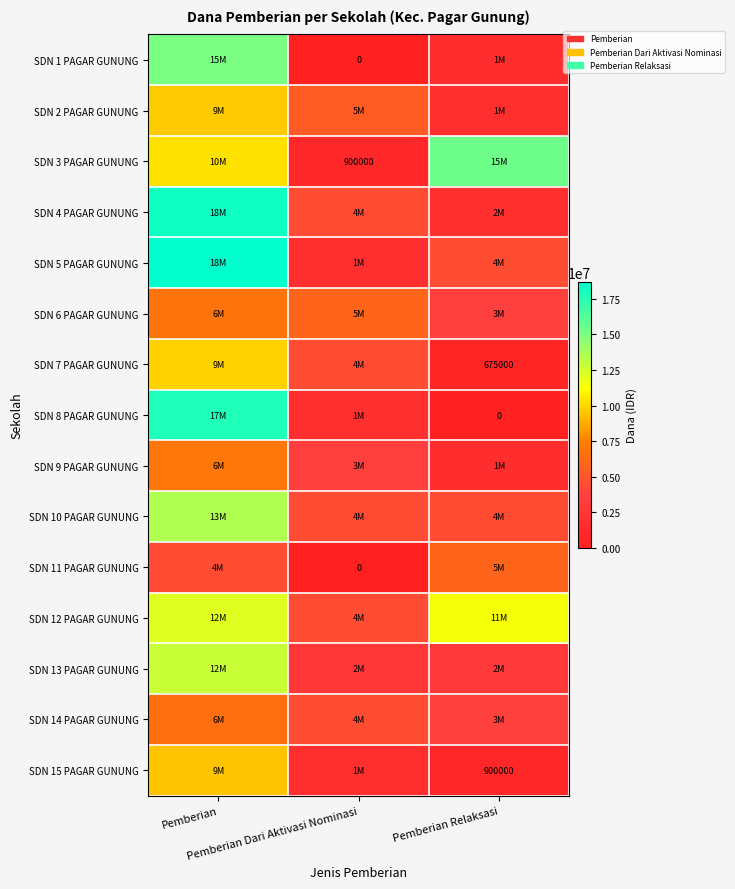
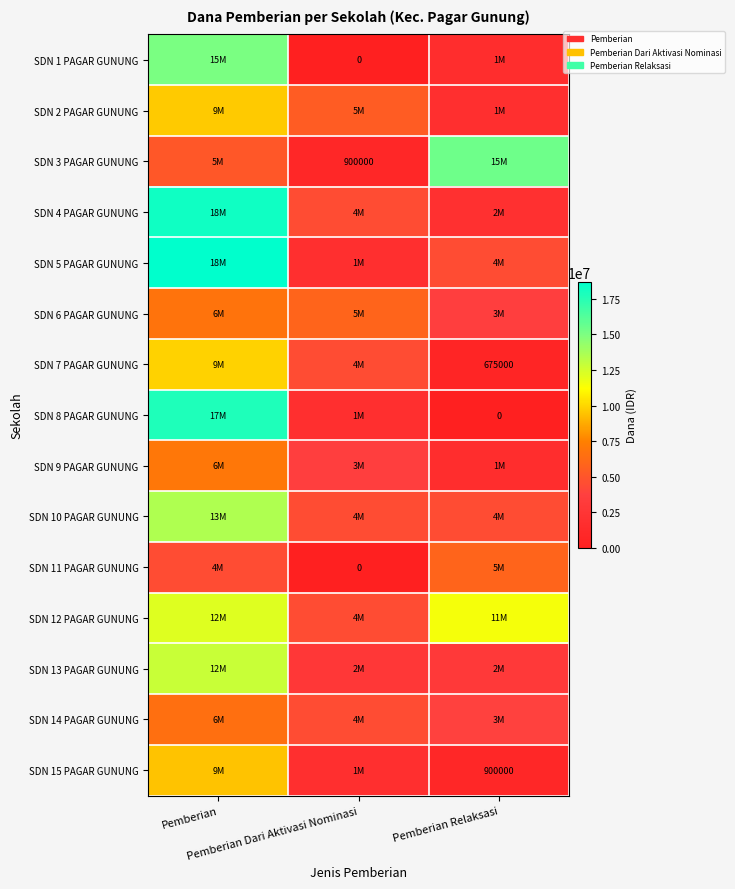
  {
    "SDN 1 PAGAR GUNUNG": {
      "Pemberian": "15M",
      "Pemberian Dari Aktivasi Nominasi": "0",
      "Pemberian Relaksasi": "1M"
    },
    "SDN 2 PAGAR GUNUNG": {
      "Pemberian": "9M",
      "Pemberian Dari Aktivasi Nominasi": "5M",
      "Pemberian Relaksasi": "1M"
    },
    "SDN 3 PAGAR GUNUNG": {
-     "Pemberian": "10M",
+     "Pemberian": "5M",
      "Pemberian Dari Aktivasi Nominasi": "900000",
      "Pemberian Relaksasi": "15M"
    },
    "SDN 4 PAGAR GUNUNG": {
      "Pemberian": "18M",
      "Pemberian Dari Aktivasi Nominasi": "4M",
      "Pemberian Relaksasi": "2M"
    },
    "SDN 5 PAGAR GUNUNG": {
      "Pemberian": "18M",
      "Pemberian Dari Aktivasi Nominasi": "1M",
      "Pemberian Relaksasi": "4M"
    },
    "SDN 6 PAGAR GUNUNG": {
      "Pemberian": "6M",
      "Pemberian Dari Aktivasi Nominasi": "5M",
      "Pemberian Relaksasi": "3M"
    },
    "SDN 7 PAGAR GUNUNG": {
      "Pemberian": "9M",
      "Pemberian Dari Aktivasi Nominasi": "4M",
      "Pemberian Relaksasi": "675000"
    },
    "SDN 8 PAGAR GUNUNG": {
      "Pemberian": "17M",
      "Pemberian Dari Aktivasi Nominasi": "1M",
      "Pemberian Relaksasi": "0"
    },
    "SDN 9 PAGAR GUNUNG": {
      "Pemberian": "6M",
      "Pemberian Dari Aktivasi Nominasi": "3M",
      "Pemberian Relaksasi": "1M"
    },
    "SDN 10 PAGAR GUNUNG": {
      "Pemberian": "13M",
      "Pemberian Dari Aktivasi Nominasi": "4M",
      "Pemberian Relaksasi": "4M"
    },
    "SDN 11 PAGAR GUNUNG": {
      "Pemberian": "4M",
      "Pemberian Dari Aktivasi Nominasi": "0",
      "Pemberian Relaksasi": "5M"
    },
    "SDN 12 PAGAR GUNUNG": {
      "Pemberian": "12M",
      "Pemberian Dari Aktivasi Nominasi": "4M",
      "Pemberian Relaksasi": "11M"
    },
    "SDN 13 PAGAR GUNUNG": {
      "Pemberian": "12M",
      "Pemberian Dari Aktivasi Nominasi": "2M",
      "Pemberian Relaksasi": "2M"
    },
    "SDN 14 PAGAR GUNUNG": {
      "Pemberian": "6M",
      "Pemberian Dari Aktivasi Nominasi": "4M",
      "Pemberian Relaksasi": "3M"
    },
    "SDN 15 PAGAR GUNUNG": {
      "Pemberian": "9M",
      "Pemberian Dari Aktivasi Nominasi": "1M",
      "Pemberian Relaksasi": "900000"
    }
  }
